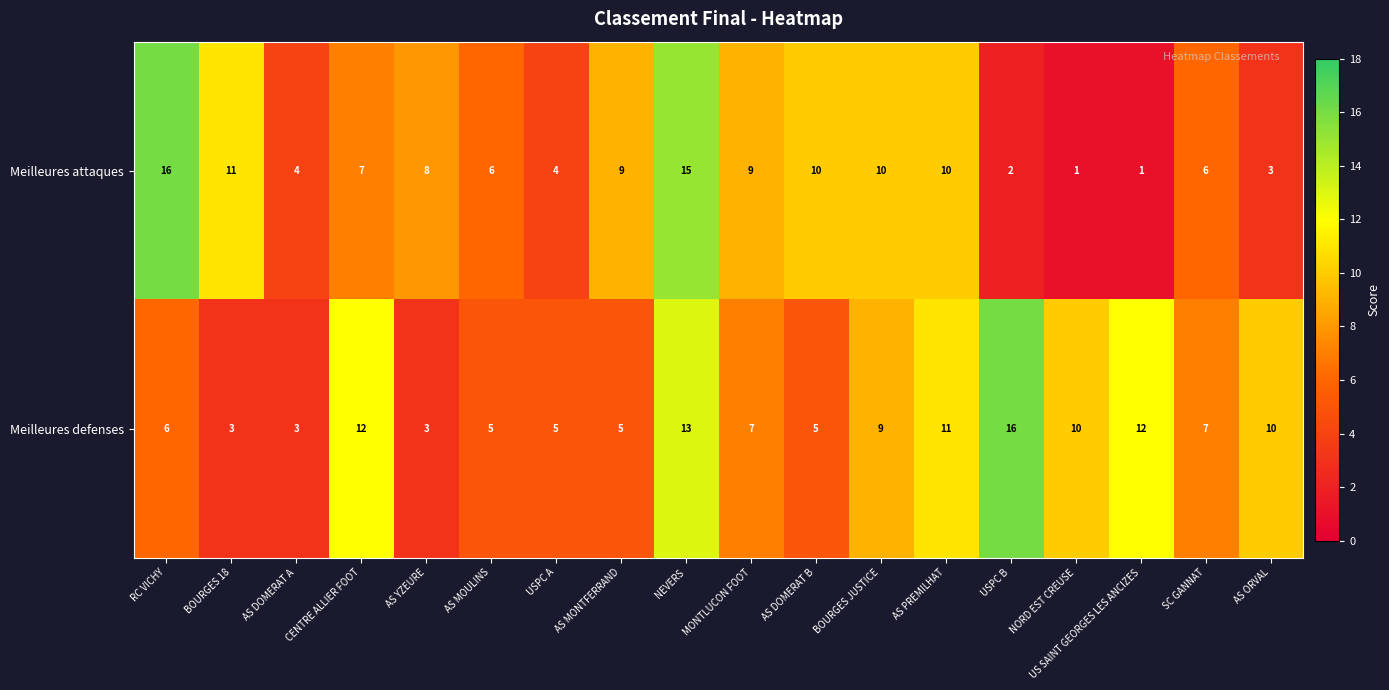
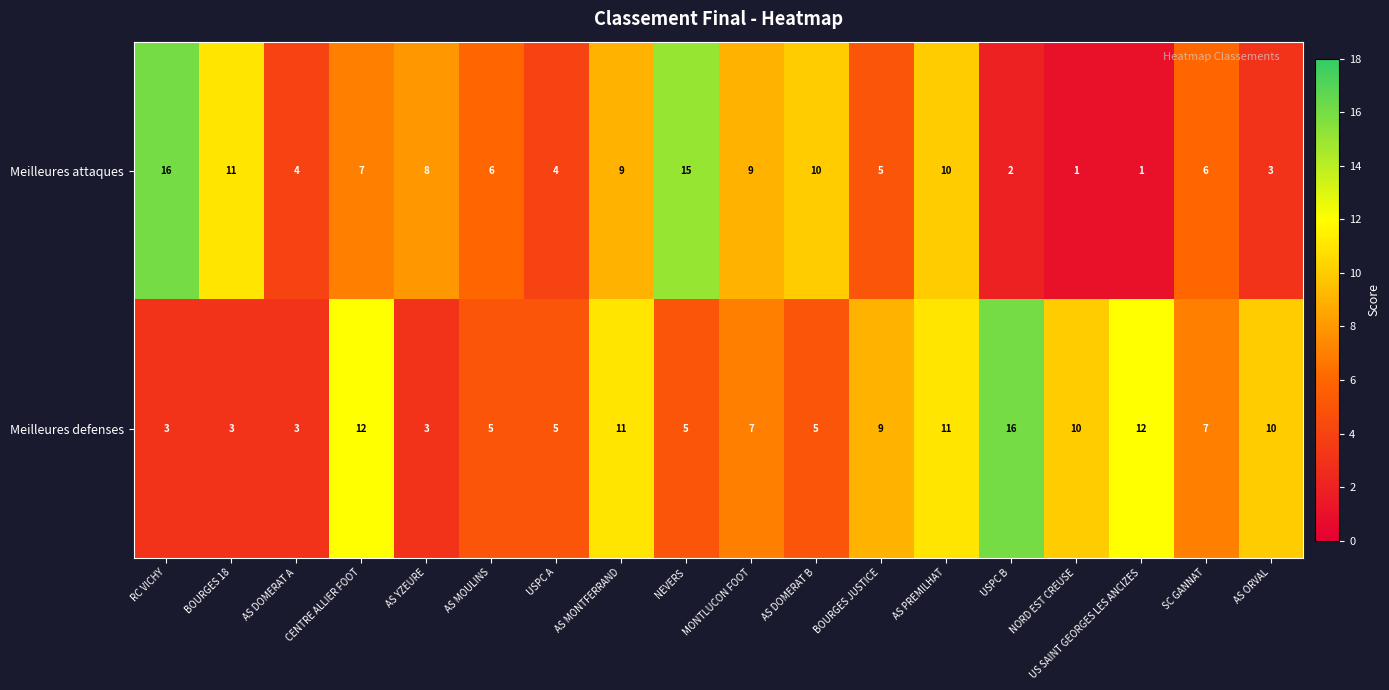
  {
    "Meilleures attaques": {
      "RC VICHY": 16,
      "BOURGES 18": 11,
      "AS DOMERAT A": 4,
      "CENTRE ALLIER FOOT": 7,
      "AS YZEURE": 8,
      "AS MOULINS": 6,
      "USPC A": 4,
      "AS MONTFERRAND": 9,
      "NEVERS": 15,
      "MONTLUCON FOOT": 9,
      "AS DOMERAT B": 10,
-     "BOURGES JUSTICE": 10,
+     "BOURGES JUSTICE": 5,
      "AS PREMILHAT": 10,
      "USPC B": 2,
      "NORD EST CREUSE": 1,
      "US SAINT GEORGES LES ANCIZES": 1,
      "AS ORVAL": 3
    },
    "Meilleures defenses": {
-     "RC VICHY": 6,
+     "RC VICHY": 3,
      "BOURGES 18": 3,
      "AS DOMERAT A": 3,
      "CENTRE ALLIER FOOT": 12,
      "AS YZEURE": 3,
      "AS MOULINS": 5,
      "USPC A": 5,
-     "AS MONTFERRAND": 5,
-     "NEVERS": 13,
+     "AS MONTFERRAND": 11,
+     "NEVERS": 5,
      "MONTLUCON FOOT": 7,
      "AS DOMERAT B": 5,
      "BOURGES JUSTICE": 9,
      "AS PREMILHAT": 11,
      "USPC B": 16,
      "NORD EST CREUSE": 10,
      "US SAINT GEORGES LES ANCIZES": 12,
      "SC GANNAT": 7,
      "AS ORVAL": 10
    }
  }
